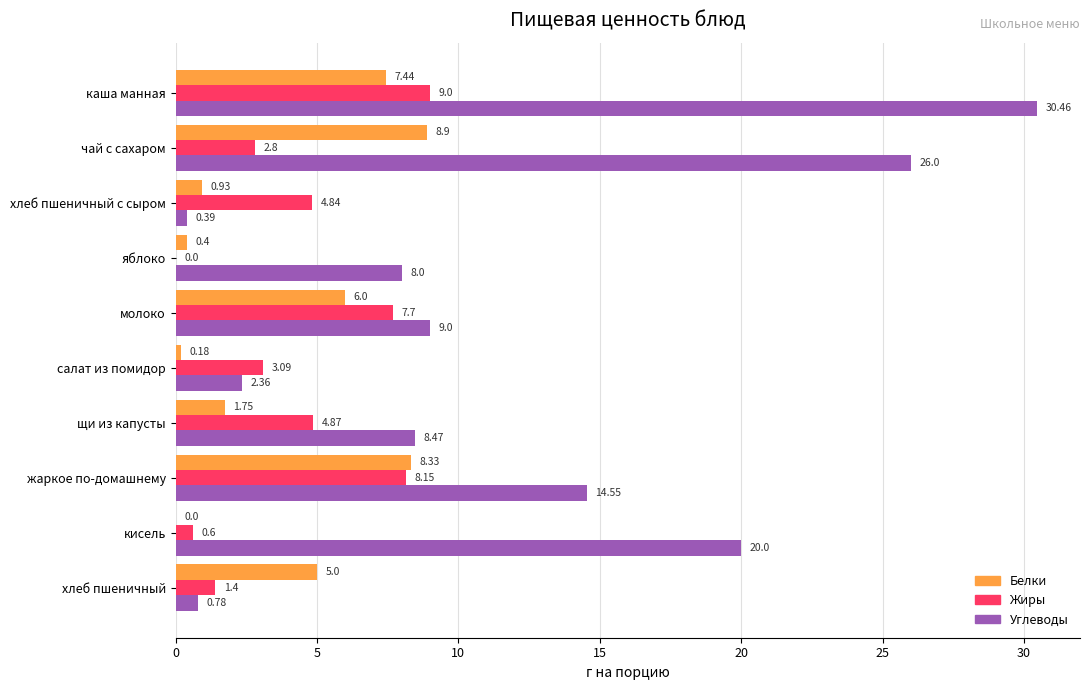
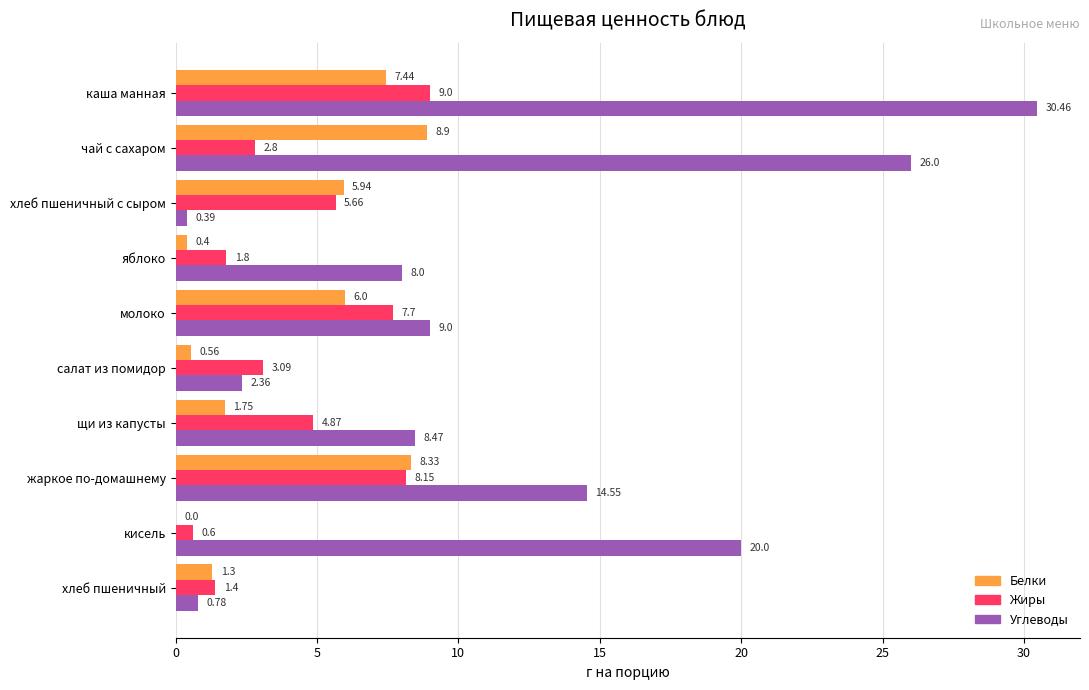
  {
    "Белки": {
      "каша манная": 7.44,
      "чай с сахаром": 8.9,
-     "хлеб пшеничный с сыром": 0.93,
+     "хлеб пшеничный с сыром": 5.94,
      "яблоко": 0.4,
      "молоко": 6.0,
-     "салат из помидор": 0.18,
+     "салат из помидор": 0.56,
      "щи из капусты": 1.75,
      "жаркое по-домашнему": 8.33,
      "кисель": 0.0,
-     "хлеб пшеничный": 5.0
+     "хлеб пшеничный": 1.3
    },
    "Жиры": {
      "каша манная": 9.0,
      "чай с сахаром": 2.8,
-     "хлеб пшеничный с сыром": 4.84,
-     "яблоко": 0.0,
+     "хлеб пшеничный с сыром": 5.66,
+     "яблоко": 1.8,
      "молоко": 7.7,
      "салат из помидор": 3.09,
      "щи из капусты": 4.87,
      "жаркое по-домашнему": 8.15,
      "кисель": 0.6,
      "хлеб пшеничный": 1.4
    },
    "Углеводы": {
      "каша манная": 30.46,
      "чай с сахаром": 26.0,
      "хлеб пшеничный с сыром": 0.39,
      "яблоко": 8.0,
      "молоко": 9.0,
      "салат из помидор": 2.36,
      "щи из капусты": 8.47,
      "жаркое по-домашнему": 14.55,
      "кисель": 20.0,
      "хлеб пшеничный": 0.78
    }
  }
